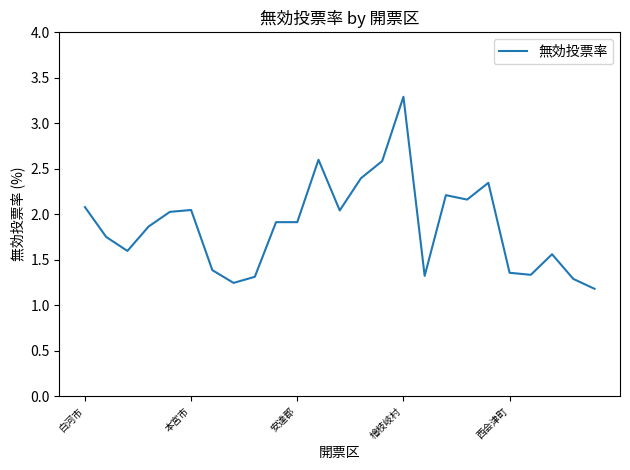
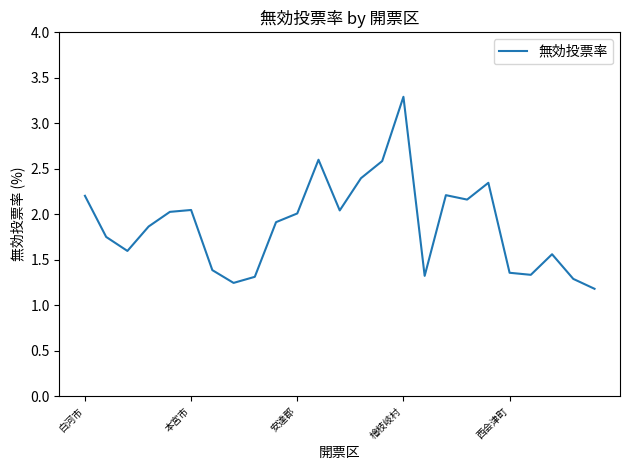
  {
-   "白河市": 2.1,
+   "白河市": 2.2,
    "本宮市": 2.0,
-   "安達郡": 1.9,
+   "安達郡": 2.0,
    "檜枝岐村": 3.3,
    "西会津町": 1.4
  }
